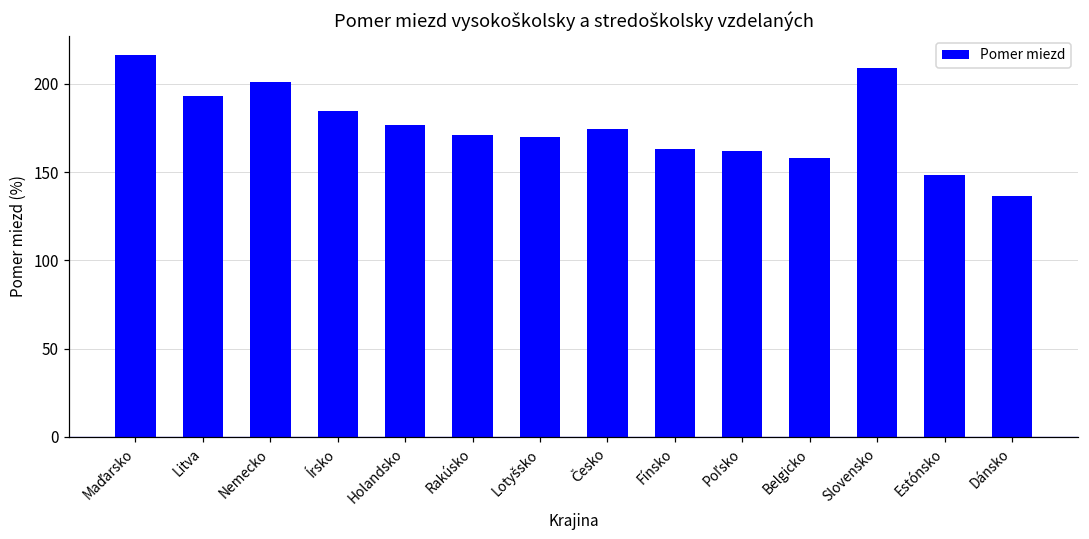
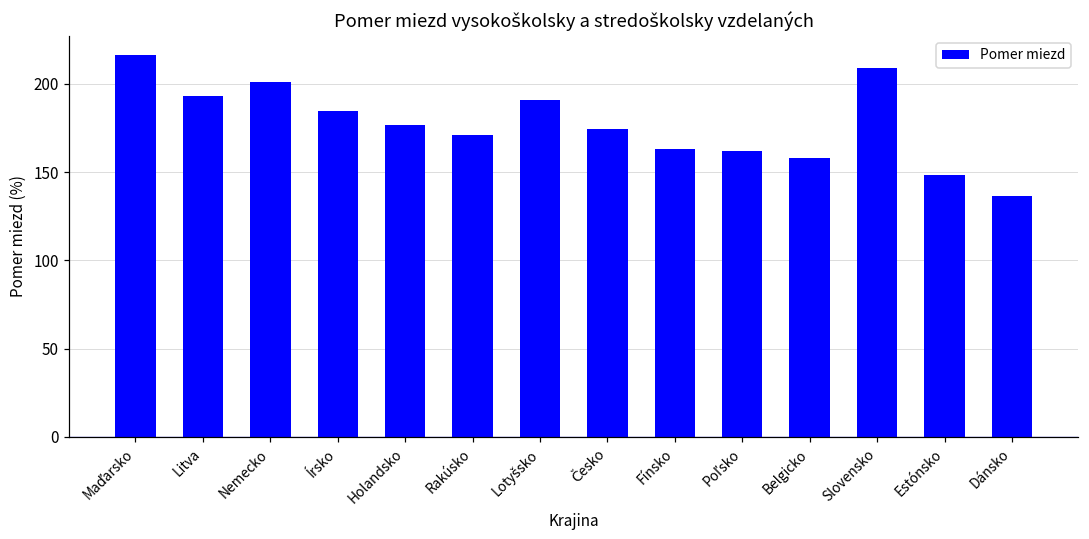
  {
    "Maďarsko": 216,
    "Litva": 193,
    "Nemecko": 201,
    "Írsko": 184,
    "Holandsko": 177,
    "Rakúsko": 171,
-   "Lotyšsko": 170,
+   "Lotyšsko": 191,
    "Česko": 174,
    "Fínsko": 163,
    "Poľsko": 162,
    "Belgicko": 158,
    "Slovensko": 209,
    "Estónsko": 148,
    "Dánsko": 137
  }
